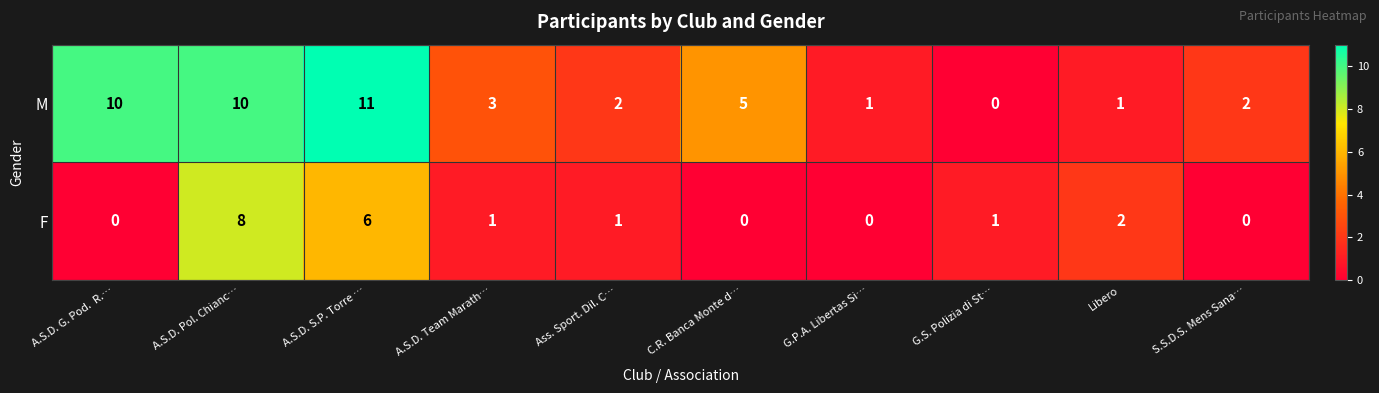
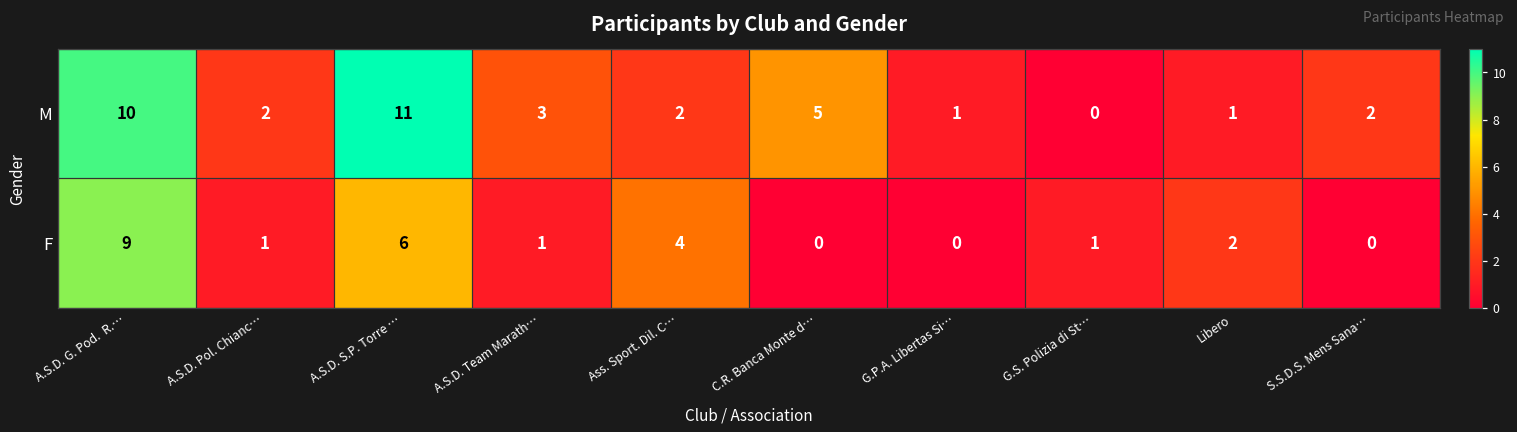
  {
    "M": {
      "A.S.D. G. Pod. R.…": 10,
-     "A.S.D. Pol. Chianc…": 10,
+     "A.S.D. Pol. Chianc…": 2,
      "A.S.D. S.P. Torre …": 11,
      "A.S.D. Team Marath…": 3,
      "Ass. Sport. Dil. C…": 2,
      "C.R. Banca Monte d…": 5,
      "G.P.A. Libertas Si…": 1,
      "G.S. Polizia di St…": 0,
      "Libero": 1,
      "S.S.D.S. Mens Sana…": 2
    },
    "F": {
-     "A.S.D. G. Pod. R.…": 0,
-     "A.S.D. Pol. Chianc…": 8,
+     "A.S.D. G. Pod. R.…": 9,
+     "A.S.D. Pol. Chianc…": 1,
      "A.S.D. S.P. Torre …": 6,
      "A.S.D. Team Marath…": 1,
-     "Ass. Sport. Dil. C…": 1,
+     "Ass. Sport. Dil. C…": 4,
      "C.R. Banca Monte d…": 0,
      "G.P.A. Libertas Si…": 0,
      "G.S. Polizia di St…": 1,
      "Libero": 2,
      "S.S.D.S. Mens Sana…": 0
    }
  }
